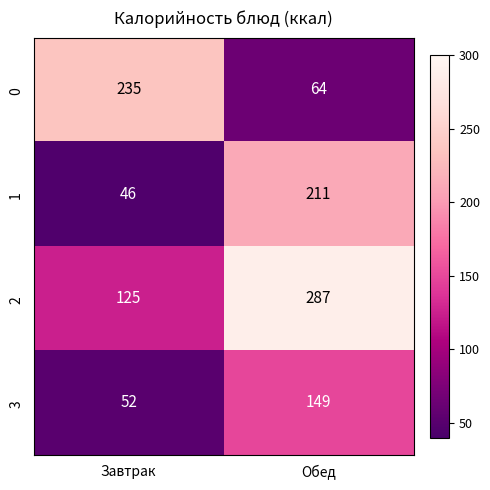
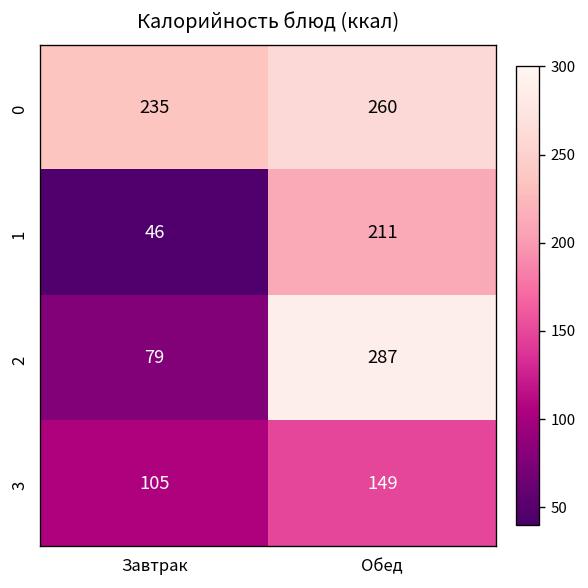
  {
    "0": {
      "Завтрак": 235,
-     "Обед": 64
+     "Обед": 260
    },
    "1": {
      "Завтрак": 46,
      "Обед": 211
    },
    "2": {
-     "Завтрак": 125,
+     "Завтрак": 79,
      "Обед": 287
    },
    "3": {
-     "Завтрак": 52,
+     "Завтрак": 105,
      "Обед": 149
    }
  }
